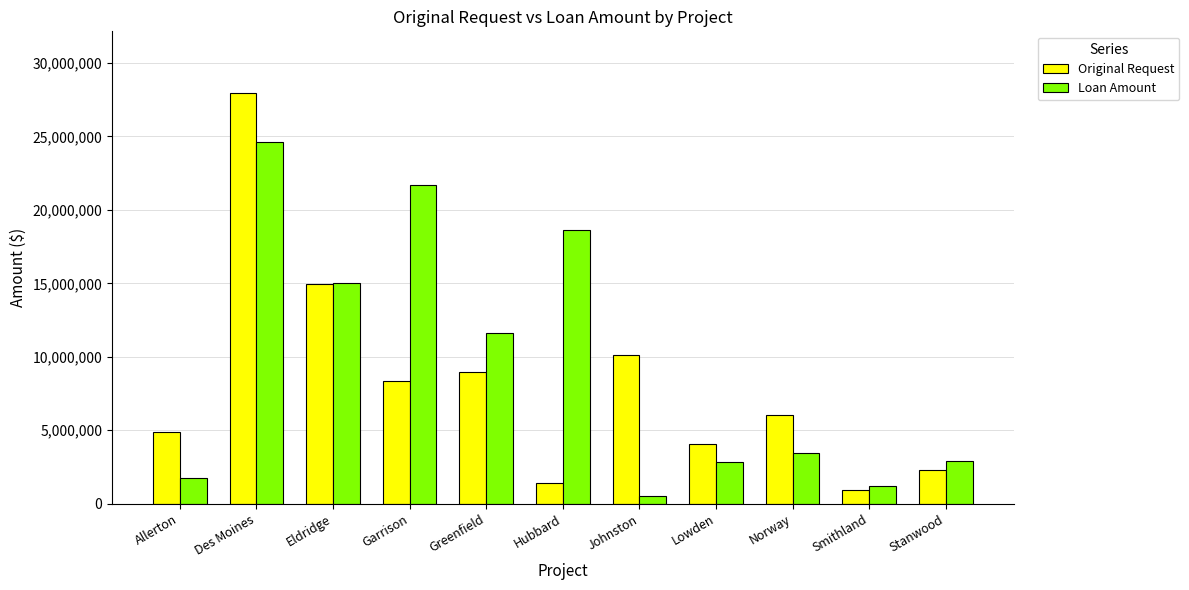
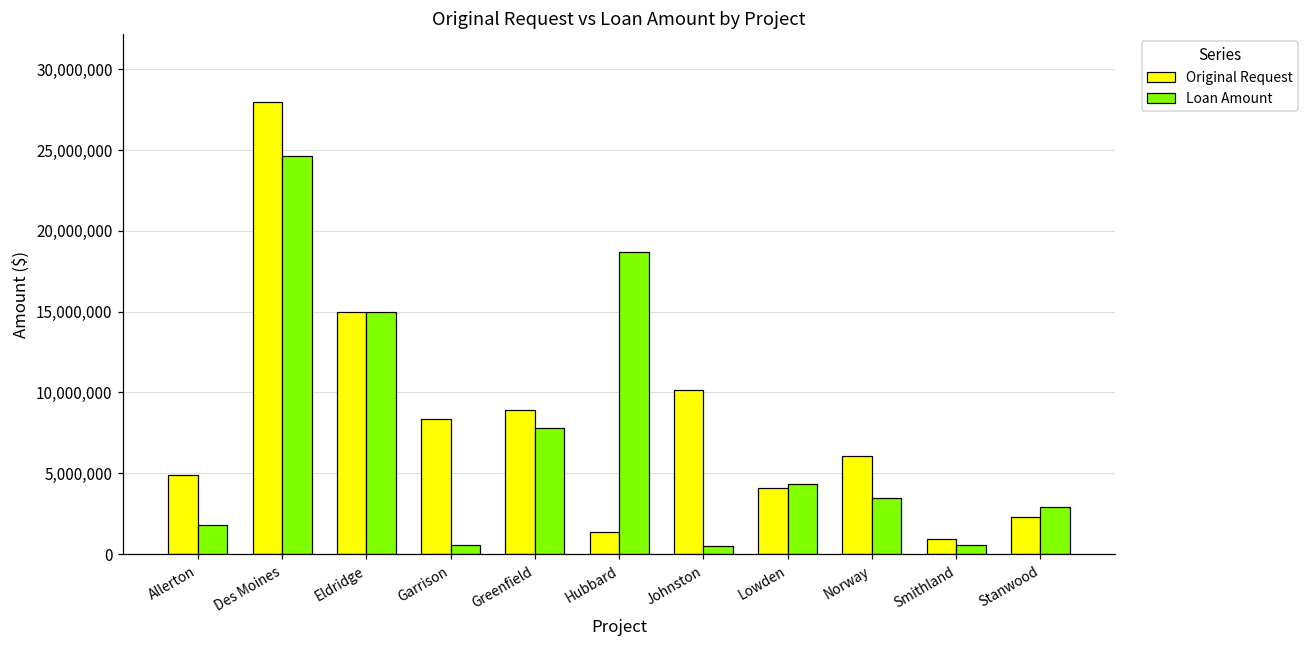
  {
    "Original Request": {
      "Allerton": "4,900,000",
      "Des Moines": "28,000,000",
      "Eldridge": "15,000,000",
      "Garrison": "8,300,000",
      "Greenfield": "8,900,000",
      "Hubbard": "1,400,000",
      "Johnston": "10,100,000",
      "Lowden": "4,100,000",
      "Norway": "6,000,000",
      "Smithland": "900,000",
      "Stanwood": "2,300,000"
    },
    "Loan Amount": {
      "Allerton": "1,800,000",
      "Des Moines": "24,600,000",
      "Eldridge": "15,000,000",
-     "Garrison": "21,700,000",
-     "Greenfield": "11,600,000",
+     "Garrison": "500,000",
+     "Greenfield": "7,800,000",
      "Hubbard": "18,700,000",
      "Johnston": "500,000",
-     "Lowden": "2,900,000",
+     "Lowden": "4,300,000",
      "Norway": "3,500,000",
-     "Smithland": "1,200,000",
+     "Smithland": "600,000",
      "Stanwood": "2,900,000"
    }
  }
